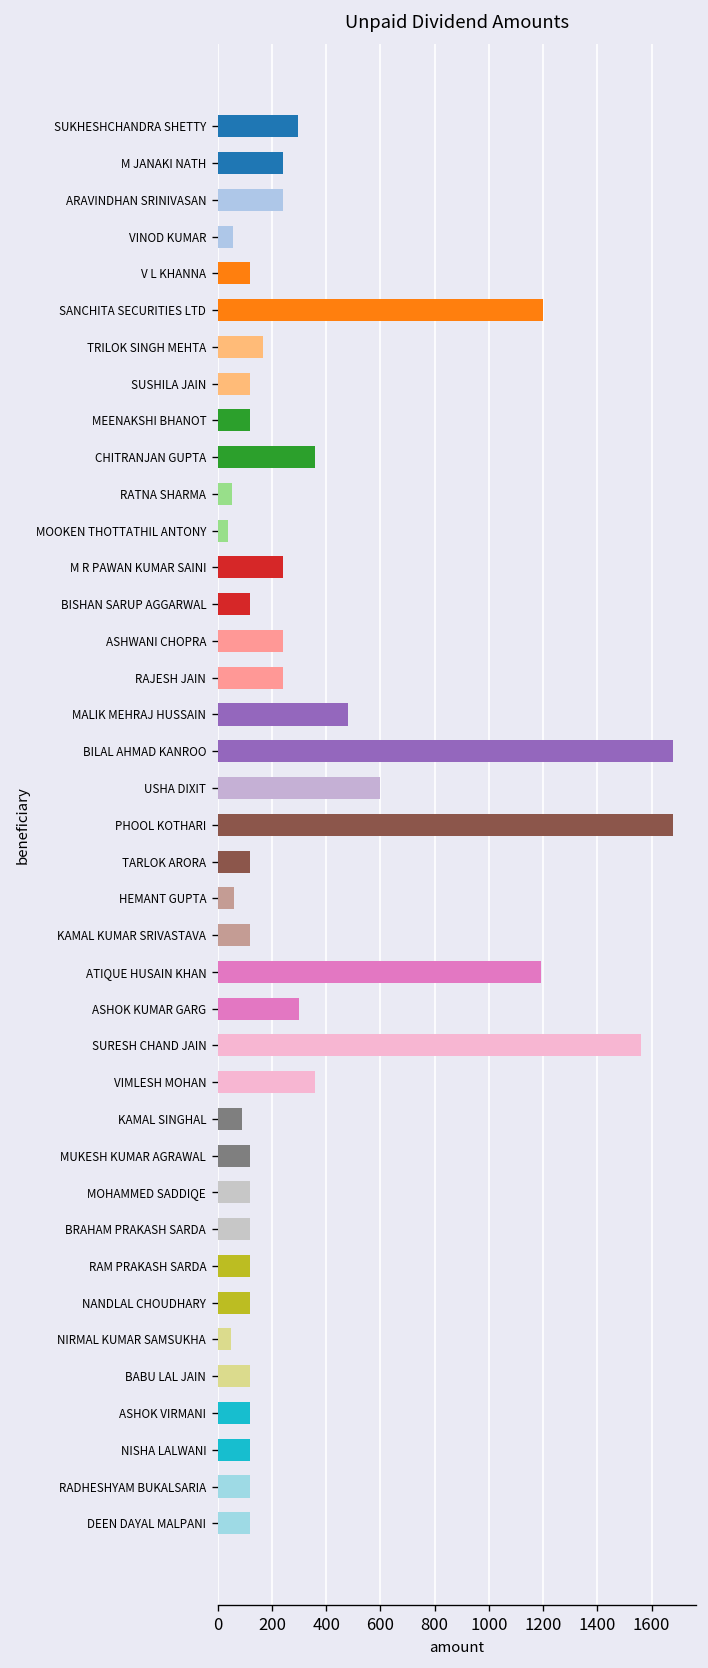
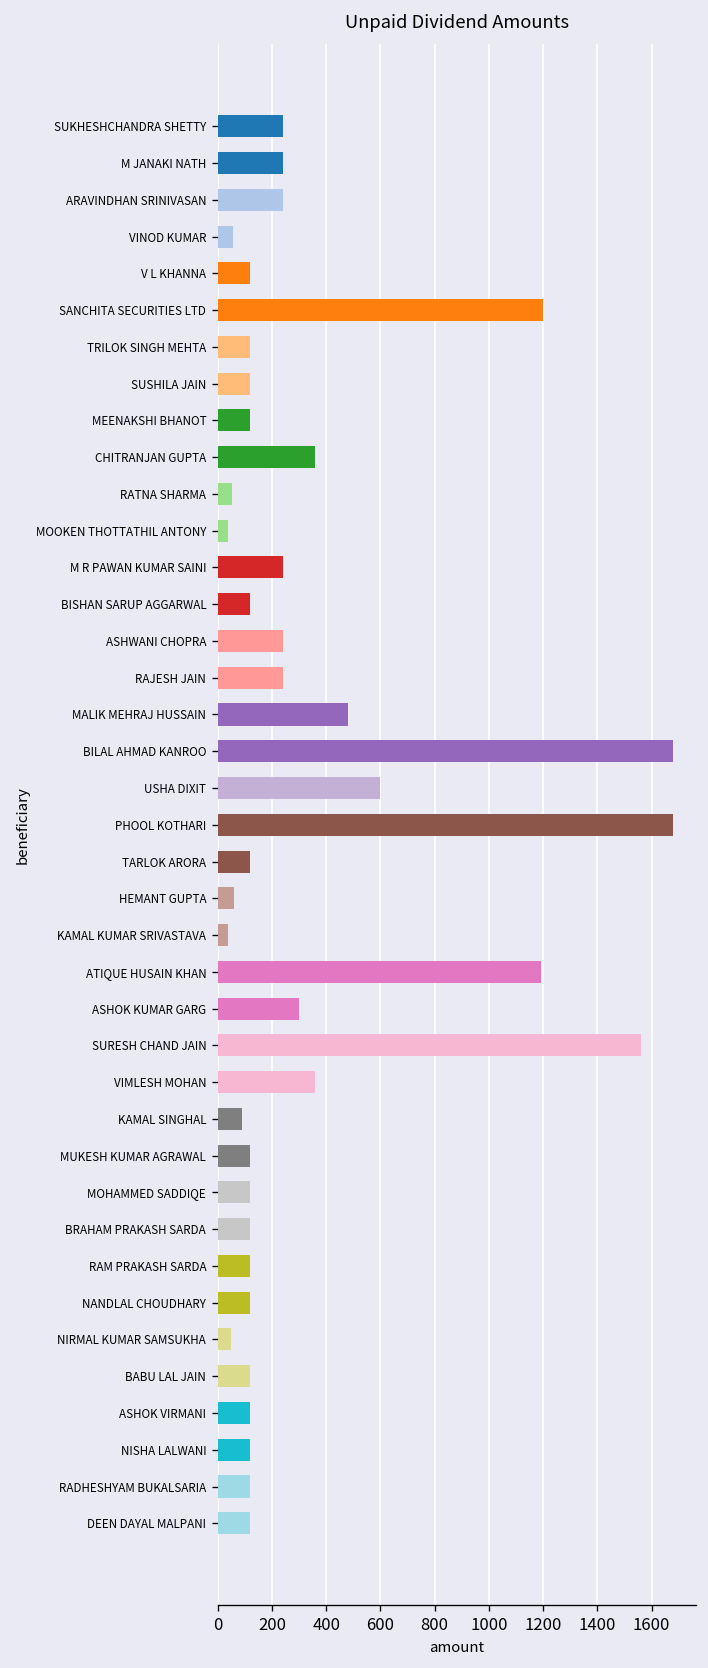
  {
-   "SUKHESHCHANDRA SHETTY": 300,
+   "SUKHESHCHANDRA SHETTY": 240,
    "M JANAKI NATH": 240,
    "ARAVINDHAN SRINIVASAN": 240,
    "VINOD KUMAR": 60,
    "V L KHANNA": 120,
    "SANCHITA SECURITIES LTD": 1200,
-   "TRILOK SINGH MEHTA": 170,
+   "TRILOK SINGH MEHTA": 120,
    "SUSHILA JAIN": 120,
    "MEENAKSHI BHANOT": 120,
    "CHITRANJAN GUPTA": 360,
    "RATNA SHARMA": 50,
    "MOOKEN THOTTATHIL ANTONY": 40,
    "M R PAWAN KUMAR SAINI": 240,
    "BISHAN SARUP AGGARWAL": 120,
    "ASHWANI CHOPRA": 240,
    "RAJESH JAIN": 240,
    "MALIK MEHRAJ HUSSAIN": 480,
    "BILAL AHMAD KANROO": 1680,
    "USHA DIXIT": 600,
    "PHOOL KOTHARI": 1680,
    "TARLOK ARORA": 120,
    "HEMANT GUPTA": 60,
-   "KAMAL KUMAR SRIVASTAVA": 120,
+   "KAMAL KUMAR SRIVASTAVA": 40,
    "ATIQUE HUSAIN KHAN": 1190,
    "ASHOK KUMAR GARG": 300,
    "SURESH CHAND JAIN": 1560,
    "VIMLESH MOHAN": 360,
    "KAMAL SINGHAL": 90,
    "MUKESH KUMAR AGRAWAL": 120,
    "MOHAMMED SADDIQE": 120,
    "BRAHAM PRAKASH SARDA": 120,
    "RAM PRAKASH SARDA": 120,
    "NANDLAL CHOUDHARY": 120,
    "NIRMAL KUMAR SAMSUKHA": 50,
    "BABU LAL JAIN": 120,
    "ASHOK VIRMANI": 120,
    "NISHA LALWANI": 120,
    "RADHESHYAM BUKALSARIA": 120,
    "DEEN DAYAL MALPANI": 120
  }
